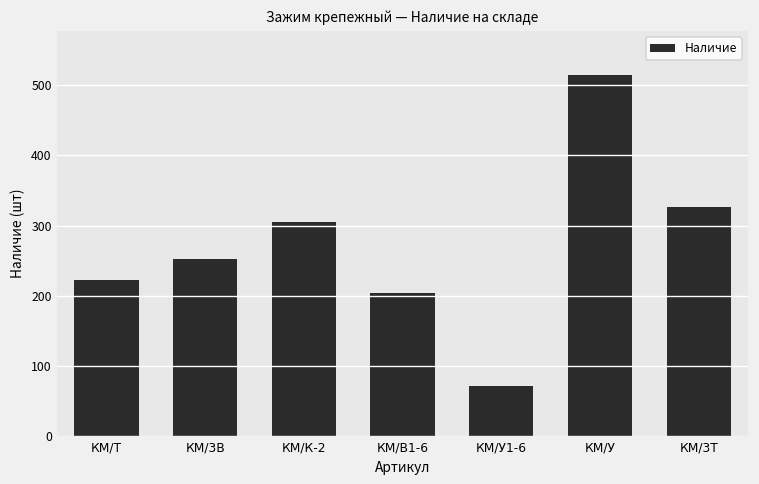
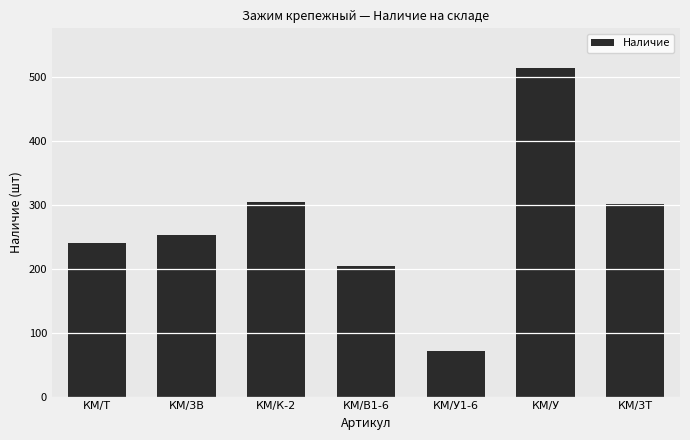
  {
-   "КМ/Т": 220,
+   "КМ/Т": 240,
    "КМ/3В": 250,
    "КМ/К-2": 310,
    "КМ/В1-6": 200,
    "КМ/У1-6": 70,
    "КМ/У": 520,
-   "КМ/3Т": 330
+   "КМ/3Т": 300
  }
